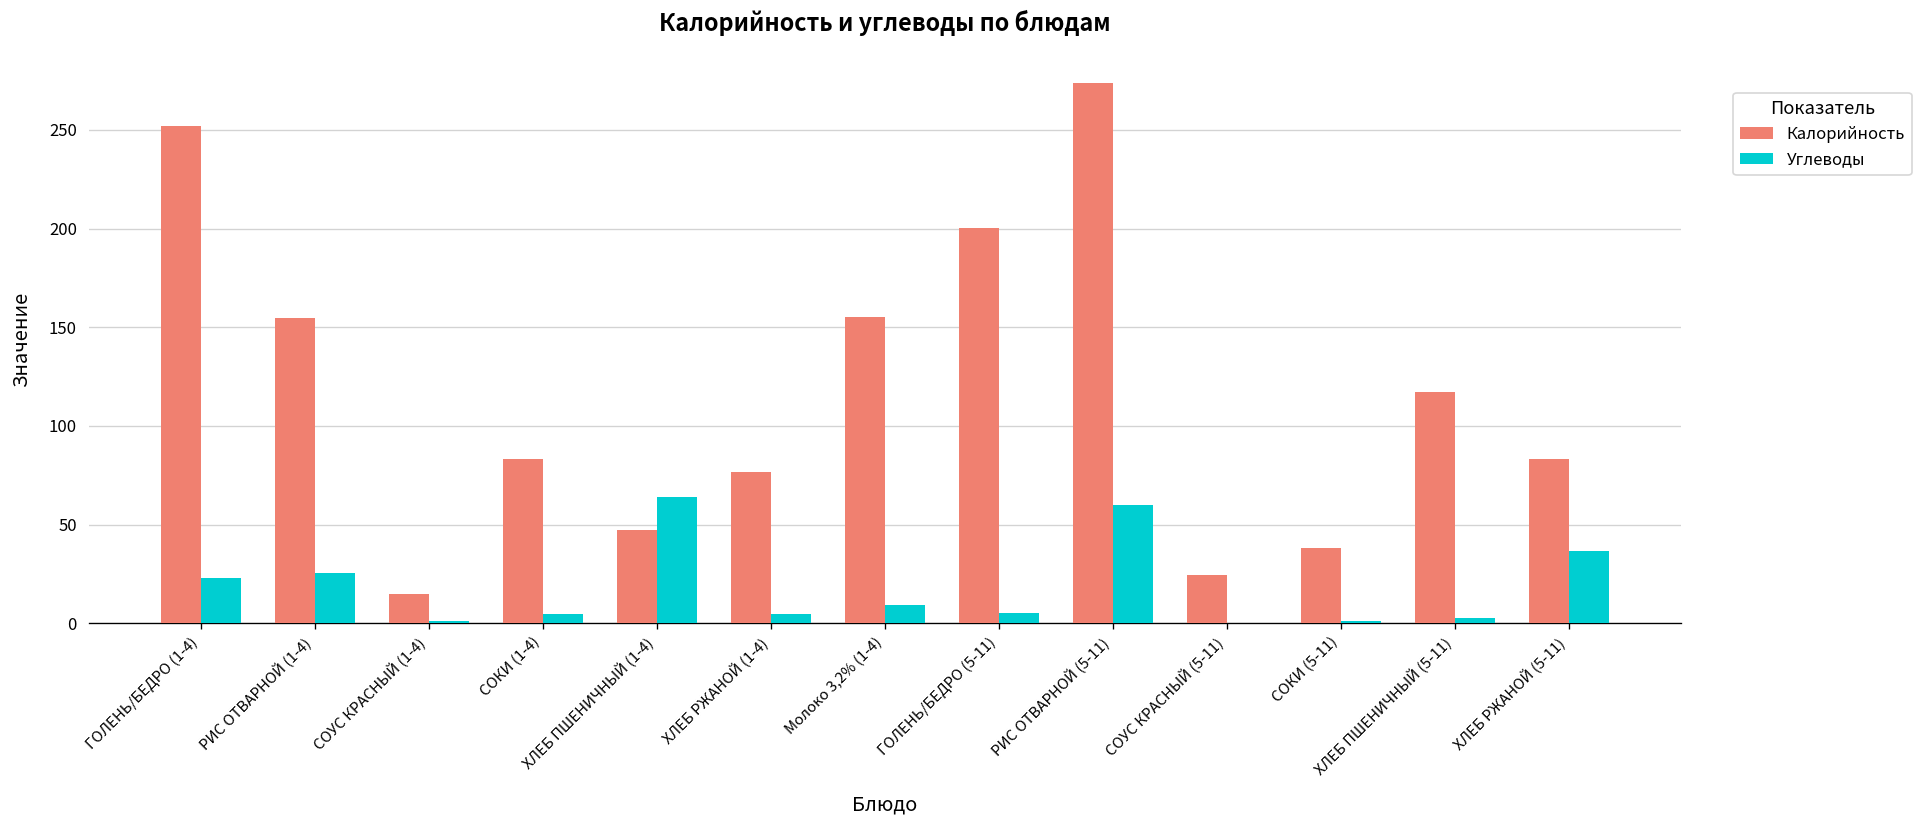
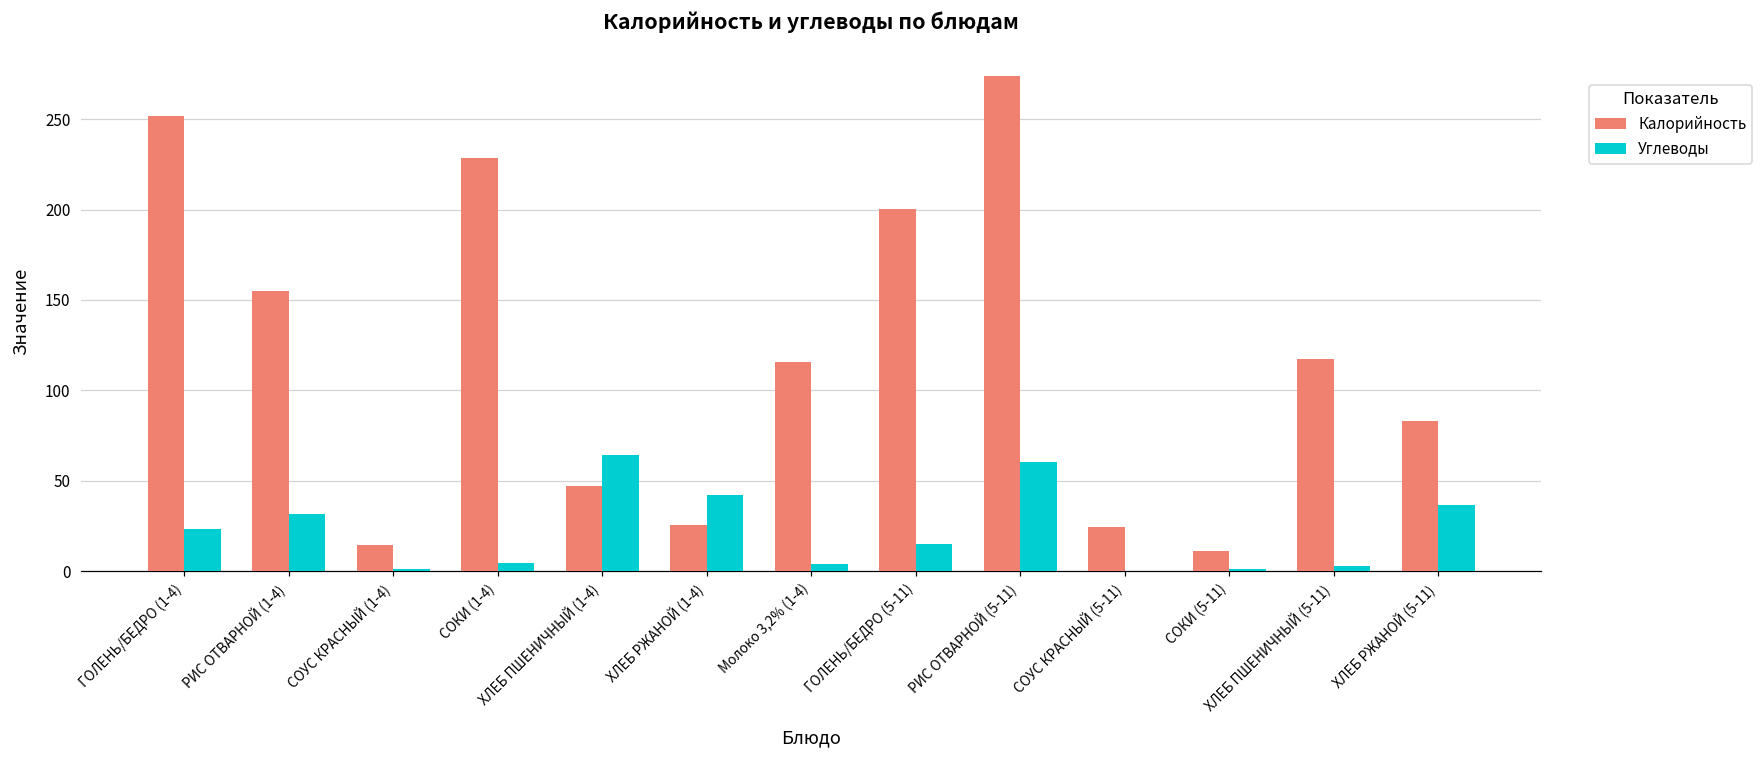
  {
    "Калорийность": {
      "ГОЛЕНЬ/БЕДРО (1-4)": 252,
      "РИС ОТВАРНОЙ (1-4)": 155,
      "СОУС КРАСНЫЙ (1-4)": 15,
-     "СОКИ (1-4)": 83,
+     "СОКИ (1-4)": 229,
      "ХЛЕБ ПШЕНИЧНЫЙ (1-4)": 47,
-     "ХЛЕБ РЖАНОЙ (1-4)": 77,
-     "Молоко 3,2% (1-4)": 155,
+     "ХЛЕБ РЖАНОЙ (1-4)": 26,
+     "Молоко 3,2% (1-4)": 116,
      "ГОЛЕНЬ/БЕДРО (5-11)": 200,
      "РИС ОТВАРНОЙ (5-11)": 274,
      "СОУС КРАСНЫЙ (5-11)": 25,
-     "СОКИ (5-11)": 38,
+     "СОКИ (5-11)": 11,
      "ХЛЕБ ПШЕНИЧНЫЙ (5-11)": 117,
      "ХЛЕБ РЖАНОЙ (5-11)": 83
    },
    "Углеводы": {
      "ГОЛЕНЬ/БЕДРО (1-4)": 23,
-     "РИС ОТВАРНОЙ (1-4)": 25,
+     "РИС ОТВАРНОЙ (1-4)": 32,
      "СОКИ (1-4)": 5,
      "ХЛЕБ ПШЕНИЧНЫЙ (1-4)": 64,
-     "ХЛЕБ РЖАНОЙ (1-4)": 5,
-     "Молоко 3,2% (1-4)": 9,
-     "ГОЛЕНЬ/БЕДРО (5-11)": 5,
+     "ХЛЕБ РЖАНОЙ (1-4)": 42,
+     "Молоко 3,2% (1-4)": 4,
+     "ГОЛЕНЬ/БЕДРО (5-11)": 15,
      "РИС ОТВАРНОЙ (5-11)": 60,
      "ХЛЕБ ПШЕНИЧНЫЙ (5-11)": 3,
      "ХЛЕБ РЖАНОЙ (5-11)": 36
    }
  }
